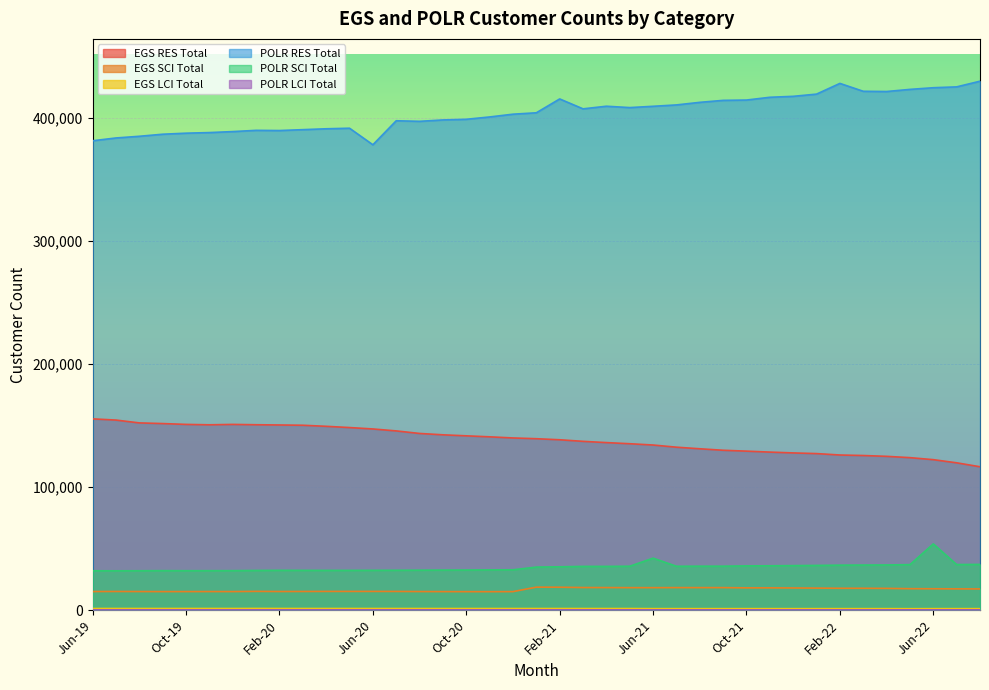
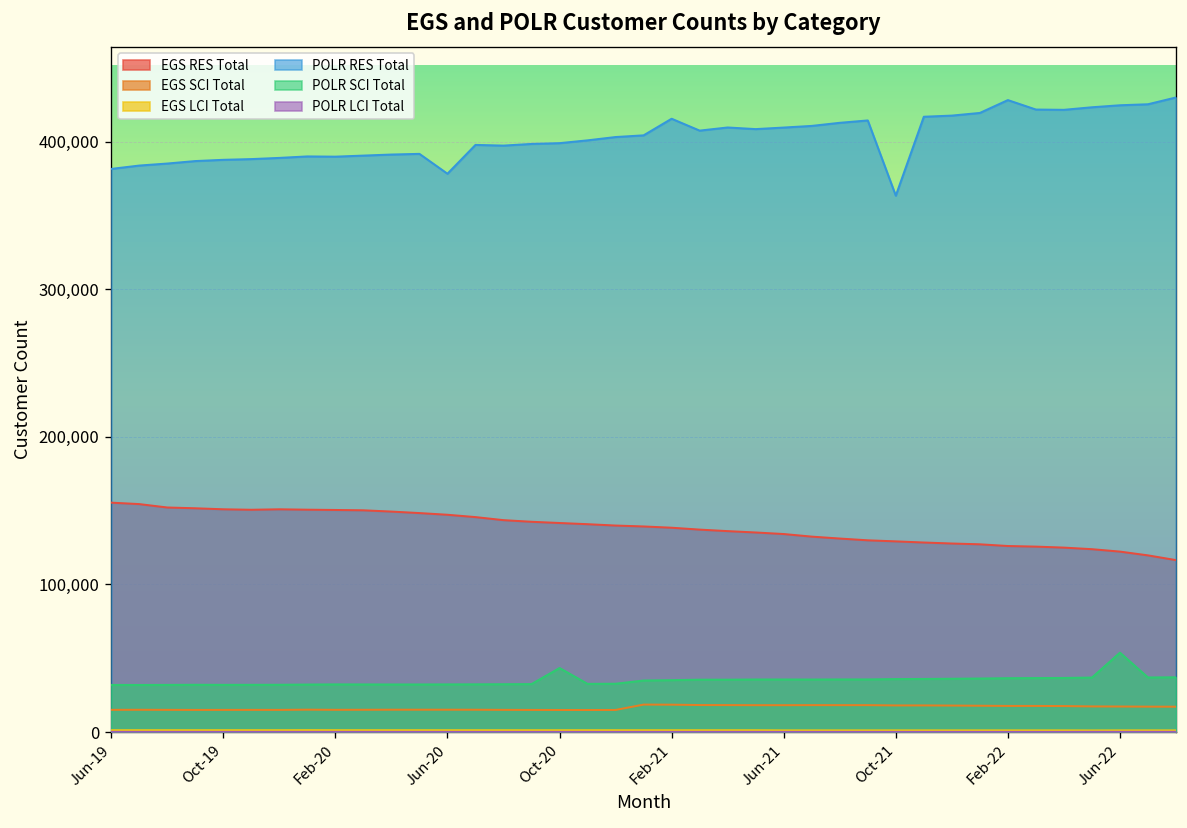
  {
    "POLR RES Total": {
      "Jun-19": "382,000",
      "Oct-19": "388,000",
      "Feb-20": "390,000",
      "Jun-20": "378,000",
      "Oct-20": "399,000",
      "Feb-21": "416,000",
      "Jun-21": "410,000",
-     "Oct-21": "415,000",
+     "Oct-21": "363,000",
      "Feb-22": "428,000",
      "Jun-22": "425,000"
    },
    "POLR SCI Total": {
      "Jun-19": "32,000",
      "Oct-19": "32,000",
      "Feb-20": "32,000",
      "Jun-20": "32,000",
-     "Oct-20": "33,000",
+     "Oct-20": "43,000",
      "Feb-21": "35,000",
-     "Jun-21": "42,000",
+     "Jun-21": "36,000",
      "Oct-21": "36,000",
      "Feb-22": "37,000",
      "Jun-22": "54,000"
    }
  }
